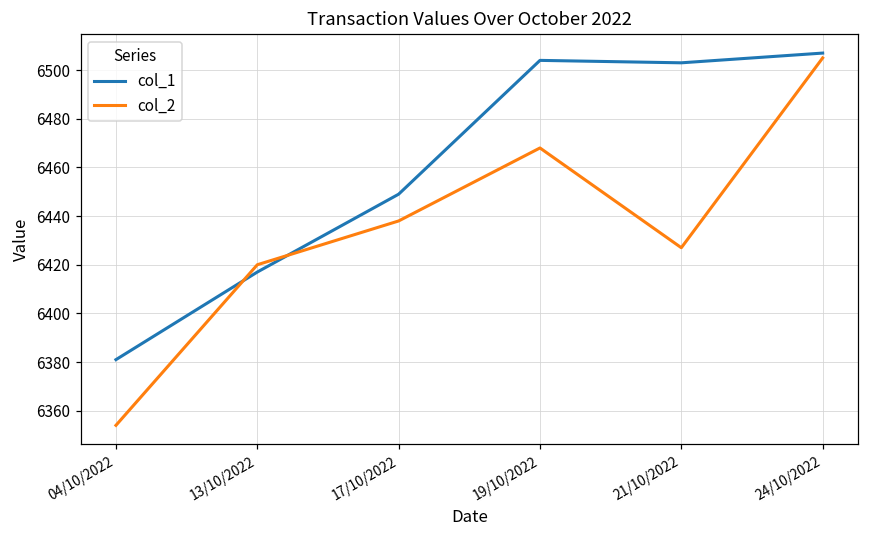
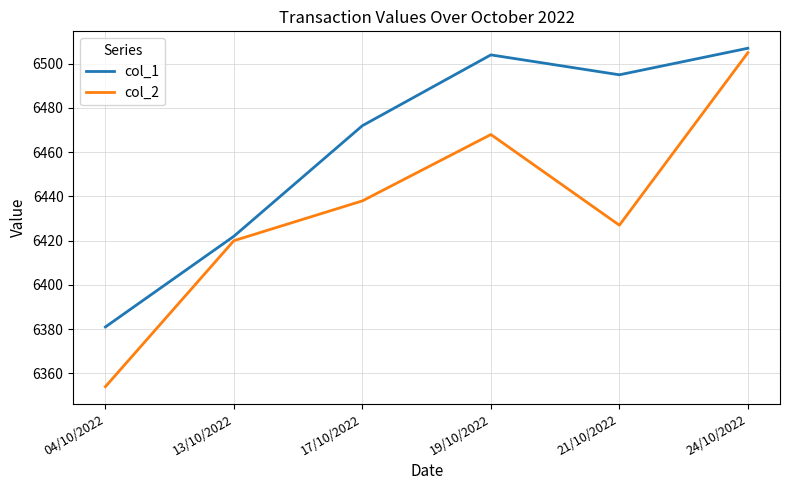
  {
    "col_1": {
      "04/10/2022": 6381,
-     "13/10/2022": 6417,
-     "17/10/2022": 6449,
+     "13/10/2022": 6422,
+     "17/10/2022": 6472,
      "19/10/2022": 6504,
-     "21/10/2022": 6503,
+     "21/10/2022": 6495,
      "24/10/2022": 6507
    },
    "col_2": {
      "04/10/2022": 6354,
      "13/10/2022": 6420,
      "17/10/2022": 6438,
      "19/10/2022": 6468,
      "21/10/2022": 6427,
      "24/10/2022": 6505
    }
  }
